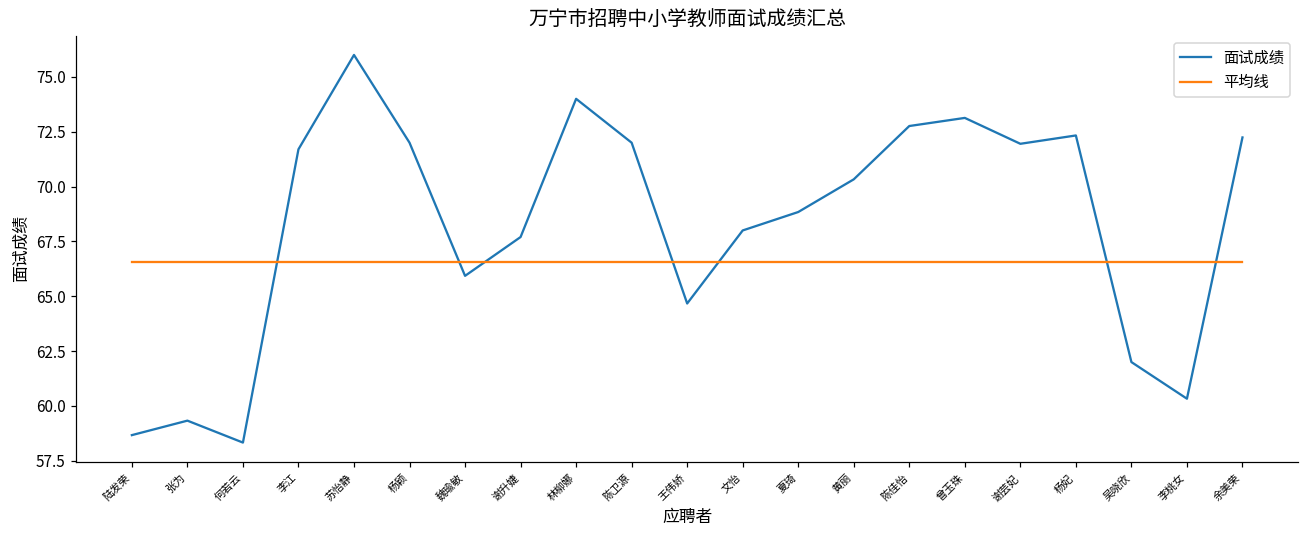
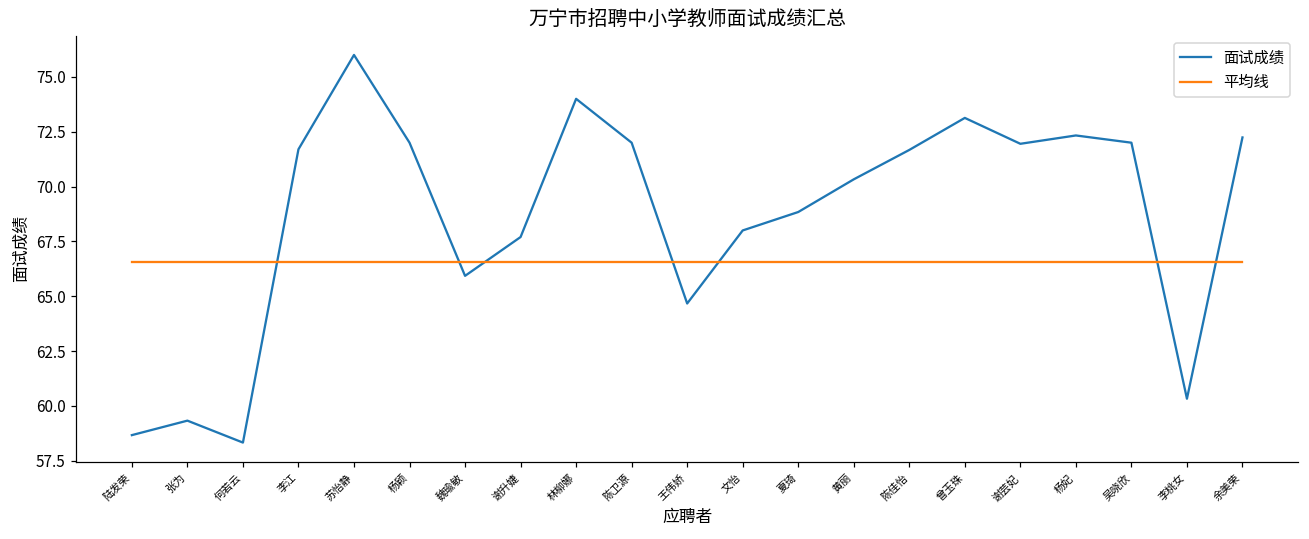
  {
    "面试成绩": {
      "陆发荣": 58.7,
      "张为": 59.3,
      "何若云": 58.3,
      "李江": 71.7,
      "苏怡静": 76.0,
      "杨颖": 72.0,
      "魏瑜敏": 65.9,
      "谢升婕": 67.7,
      "林柳娜": 74.0,
      "陈卫源": 72.0,
      "王伟娇": 64.7,
      "文怡": 68.0,
      "夏琦": 68.8,
      "黄丽": 70.3,
-     "陈佳怡": 72.8,
+     "陈佳怡": 71.7,
      "曾玉珠": 73.1,
      "谢芸妃": 72.0,
      "杨妃": 72.3,
-     "吴晓欣": 62,
+     "吴晓欣": 72,
      "李桃女": 60.3,
      "余美荣": 72.2
    },
    "平均线": {
      "陆发荣": 66.6,
      "张为": 66.6,
      "何若云": 66.6,
      "李江": 66.6,
      "苏怡静": 66.6,
      "杨颖": 66.6,
      "魏瑜敏": 66.6,
      "谢升婕": 66.6,
      "林柳娜": 66.6,
      "陈卫源": 66.6,
      "王伟娇": 66.6,
      "文怡": 66.6,
      "夏琦": 66.6,
      "黄丽": 66.6,
      "陈佳怡": 66.6,
      "曾玉珠": 66.6,
      "谢芸妃": 66.6,
      "杨妃": 66.6,
      "吴晓欣": 66.6,
      "李桃女": 66.6,
      "余美荣": 66.6
    }
  }
